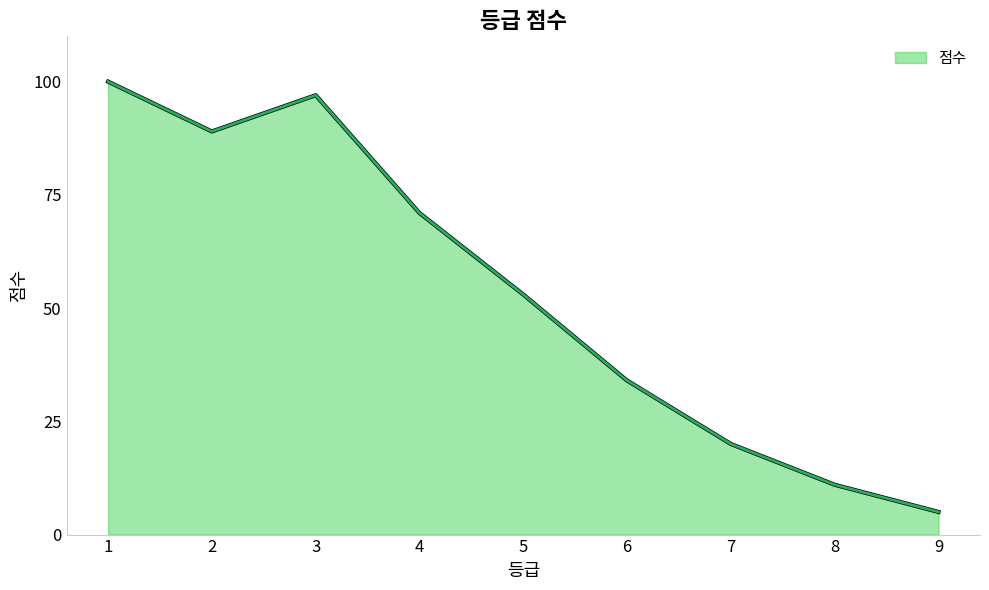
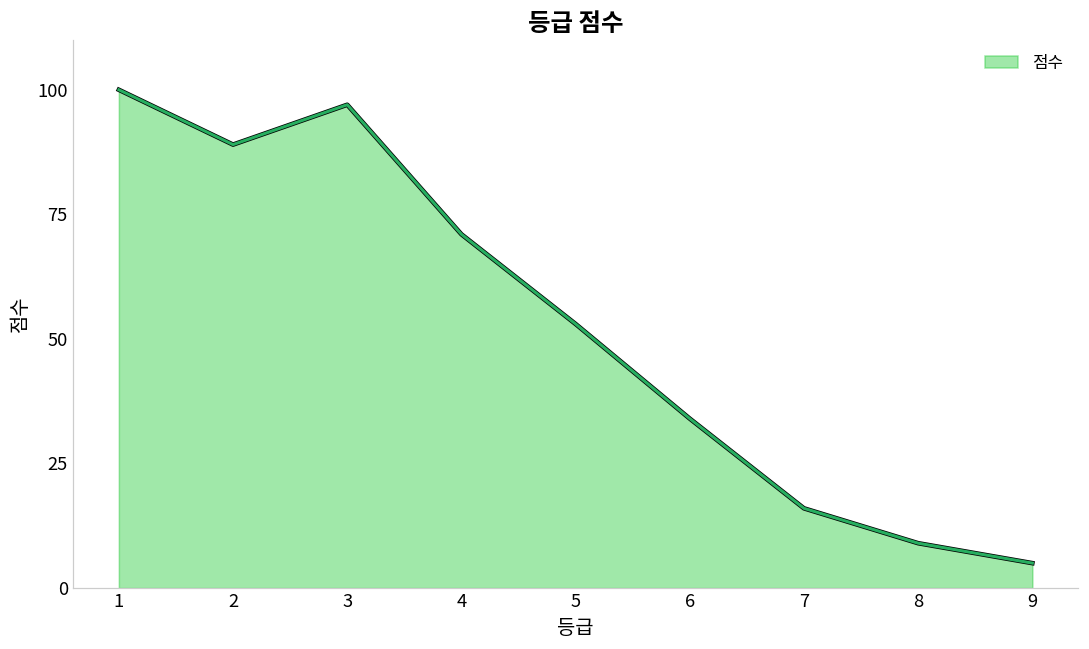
  {
    "1": 100,
    "2": 89,
    "3": 97,
    "4": 71,
    "5": 53,
    "6": 34,
-   "7": 20,
-   "8": 11,
+   "7": 16,
+   "8": 9,
    "9": 5
  }
